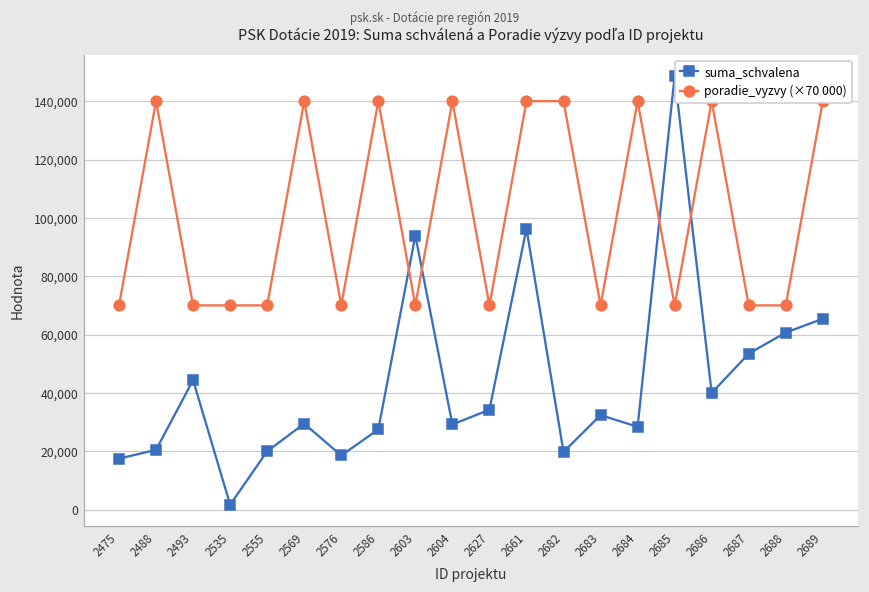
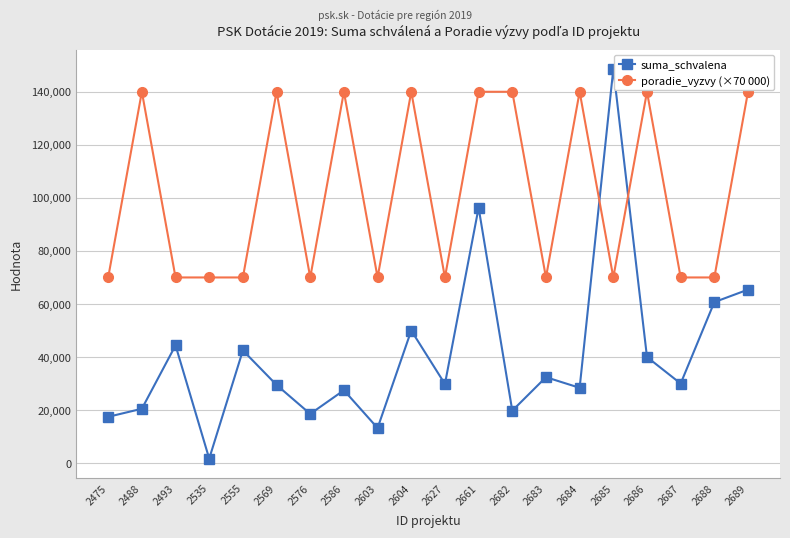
  {
    "suma_schvalena": {
      "2475": "17,000",
      "2488": "21,000",
      "2493": "44,000",
      "2535": "2,000",
-     "2555": "20,000",
+     "2555": "43,000",
      "2569": "29,000",
      "2576": "19,000",
      "2586": "27,000",
-     "2603": "94,000",
-     "2604": "29,000",
-     "2627": "34,000",
+     "2603": "13,000",
+     "2604": "50,000",
+     "2627": "30,000",
      "2661": "96,000",
      "2682": "20,000",
      "2683": "32,000",
      "2684": "28,000",
      "2685": "149,000",
      "2686": "40,000",
-     "2687": "53,000",
+     "2687": "30,000",
      "2688": "61,000",
      "2689": "65,000"
    },
    "poradie_vyzvy (×70 000)": {
      "2475": "70,000",
      "2488": "140,000",
      "2493": "70,000",
      "2535": "70,000",
      "2555": "70,000",
      "2569": "140,000",
      "2576": "70,000",
      "2586": "140,000",
      "2603": "70,000",
      "2604": "140,000",
      "2627": "70,000",
      "2661": "140,000",
      "2682": "140,000",
      "2683": "70,000",
      "2684": "140,000",
      "2685": "70,000",
      "2686": "140,000",
      "2687": "70,000",
      "2688": "70,000",
      "2689": "140,000"
    }
  }
